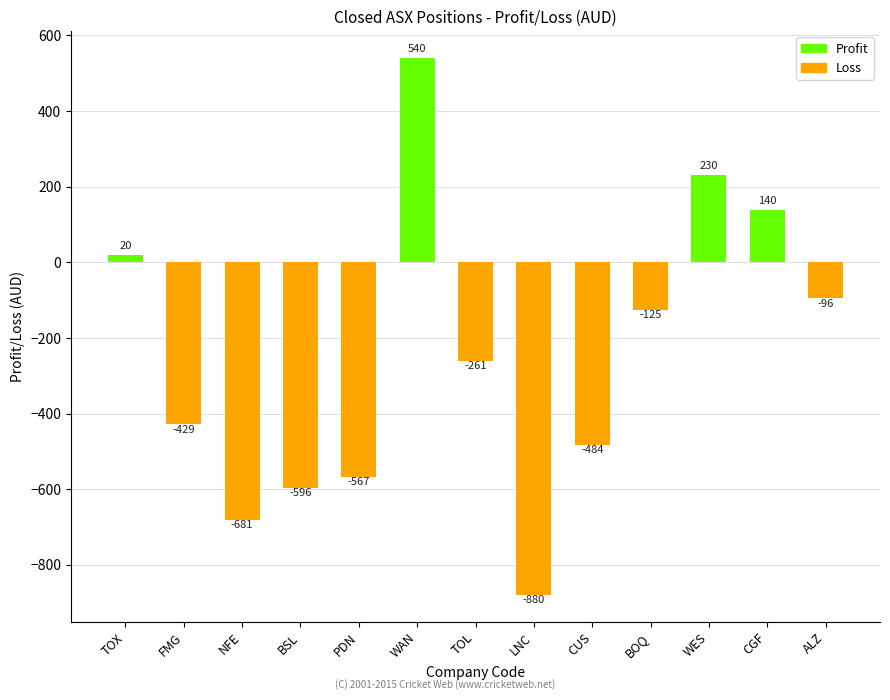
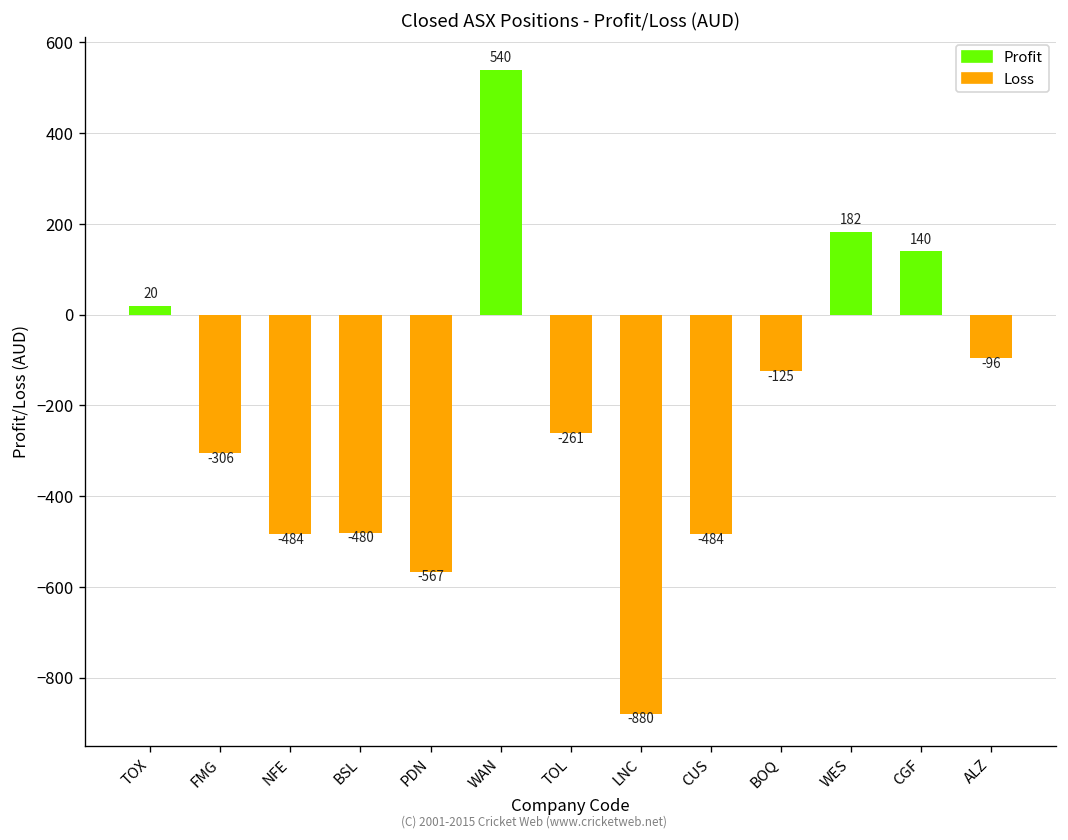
  {
    "TOX": 20,
-   "FMG": -429,
-   "NFE": -681,
-   "BSL": -596,
+   "FMG": -306,
+   "NFE": -484,
+   "BSL": -480,
    "PDN": -567,
    "WAN": 540,
    "TOL": -261,
    "LNC": -880,
    "CUS": -484,
    "BOQ": -125,
-   "WES": 230,
+   "WES": 182,
    "CGF": 140,
    "ALZ": -96
  }
